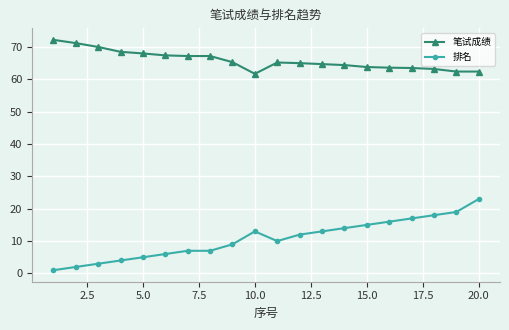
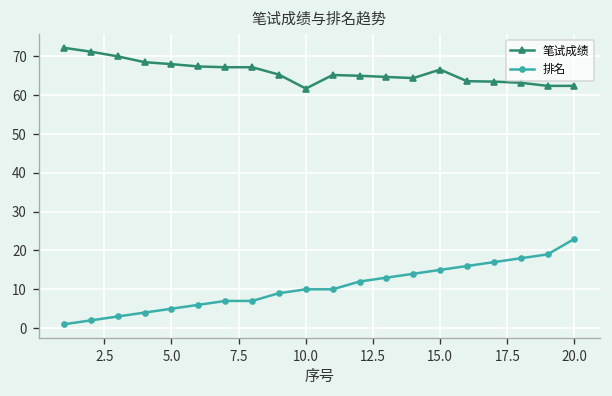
  {
    "笔试成绩": {
      "5.0": 68,
      "10.0": 62,
-     "15.0": 64,
+     "15.0": 67,
      "20.0": 62
    },
    "排名": {
      "5.0": 5,
-     "10.0": 13,
+     "10.0": 10,
      "15.0": 15,
      "20.0": 23
    }
  }
